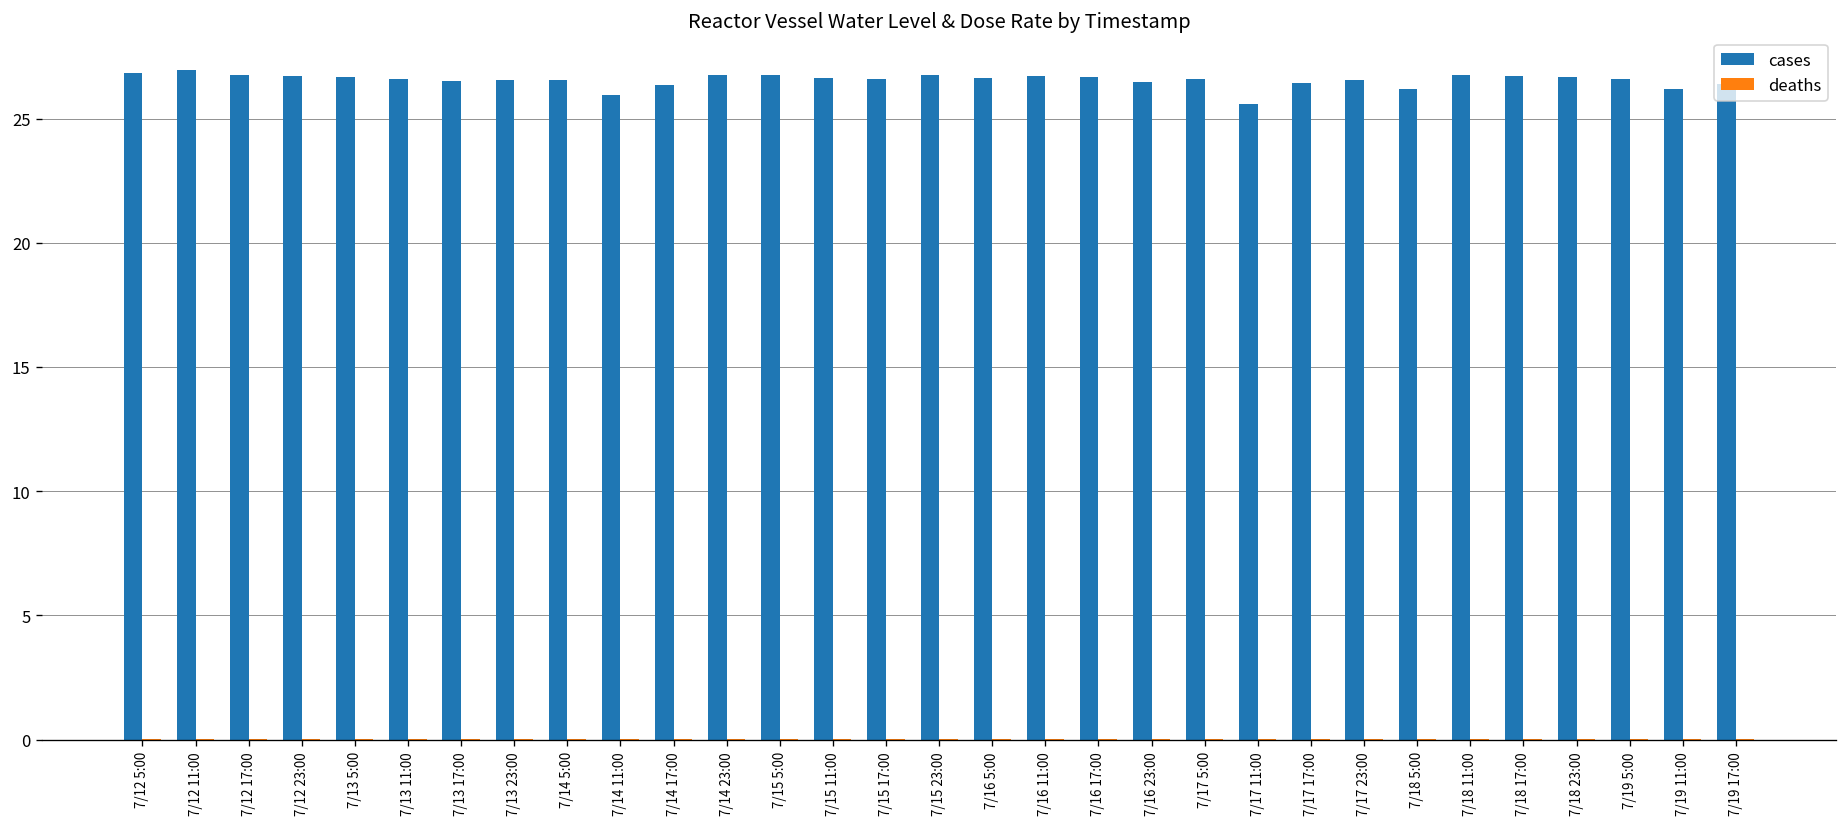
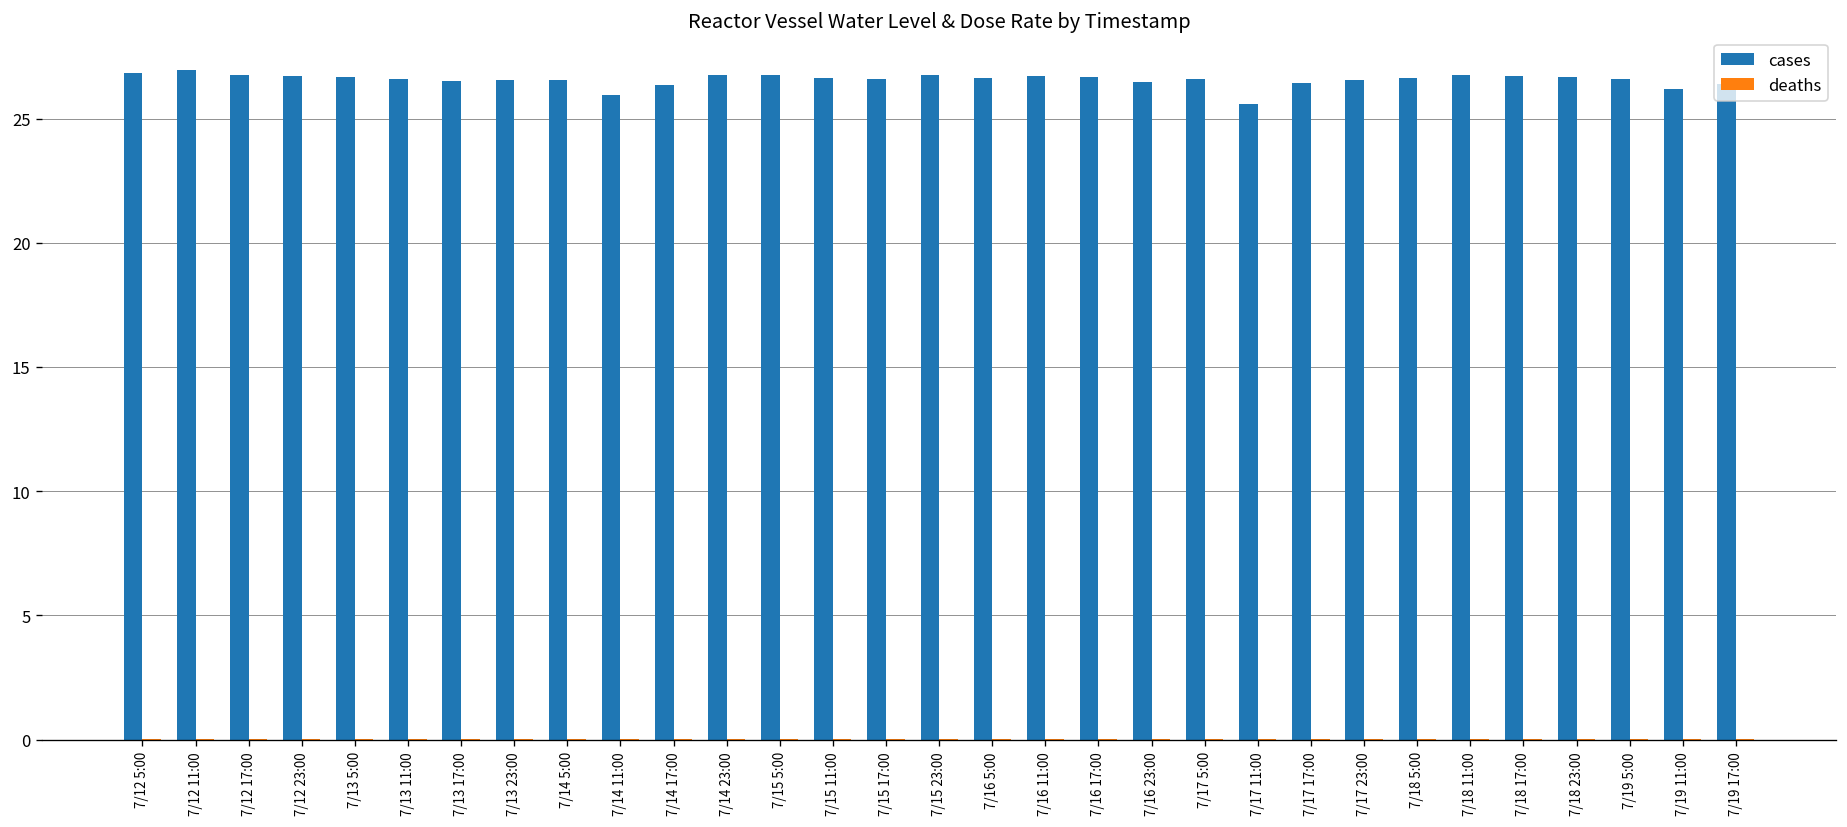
  {
    "cases": {
      "7/12 5:00": 26.9,
      "7/12 11:00": 27.0,
      "7/12 17:00": 26.8,
      "7/12 23:00": 26.7,
      "7/13 5:00": 26.7,
      "7/13 11:00": 26.6,
      "7/13 17:00": 26.5,
      "7/13 23:00": 26.6,
      "7/14 5:00": 26.6,
      "7/14 11:00": 25.9,
      "7/14 17:00": 26.4,
      "7/14 23:00": 26.8,
      "7/15 5:00": 26.8,
      "7/15 11:00": 26.7,
      "7/15 17:00": 26.6,
      "7/15 23:00": 26.8,
      "7/16 5:00": 26.7,
      "7/16 11:00": 26.7,
      "7/16 17:00": 26.7,
      "7/16 23:00": 26.5,
      "7/17 5:00": 26.6,
      "7/17 11:00": 25.6,
      "7/17 17:00": 26.4,
      "7/17 23:00": 26.6,
-     "7/18 5:00": 26.2,
+     "7/18 5:00": 26.7,
      "7/18 11:00": 26.8,
      "7/18 17:00": 26.7,
      "7/18 23:00": 26.7,
      "7/19 5:00": 26.6,
      "7/19 11:00": 26.2
    }
  }
